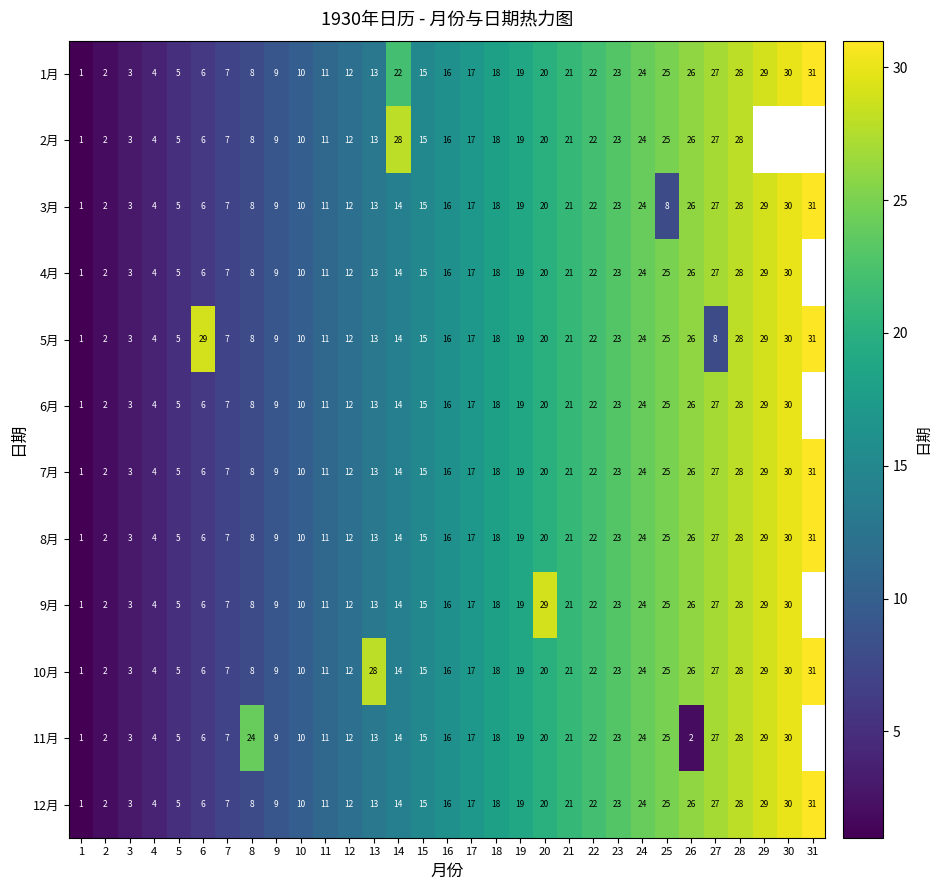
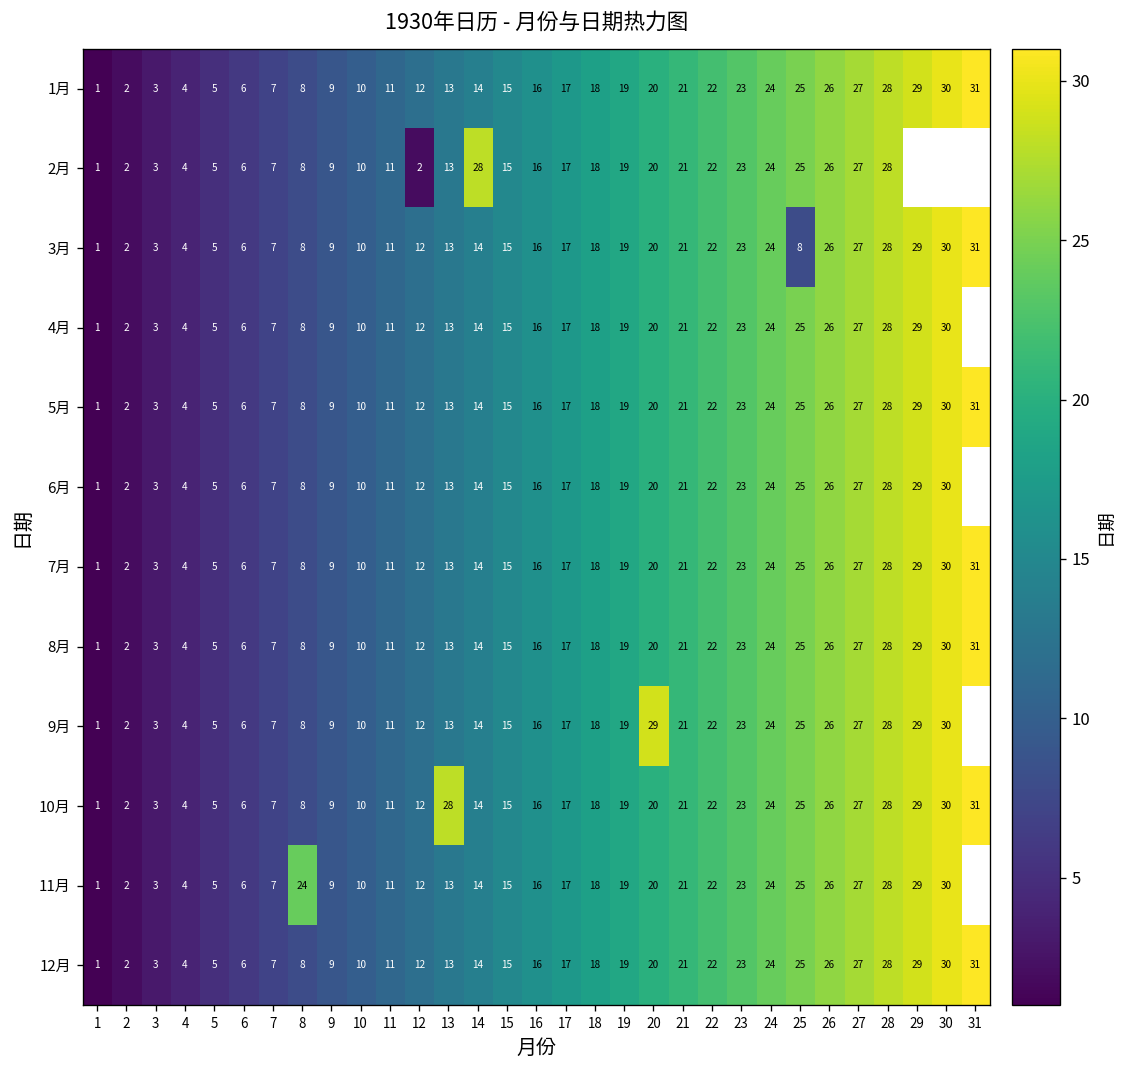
  {
    "1月": {
      "1": 1,
      "2": 2,
      "3": 3,
      "4": 4,
      "5": 5,
      "6": 6,
      "7": 7,
      "8": 8,
      "9": 9,
      "10": 10,
      "11": 11,
      "12": 12,
      "13": 13,
-     "14": 22,
+     "14": 14,
      "15": 15,
      "16": 16,
      "17": 17,
      "18": 18,
      "19": 19,
      "20": 20,
      "21": 21,
      "22": 22,
      "23": 23,
      "24": 24,
      "25": 25,
      "26": 26,
      "27": 27,
      "28": 28,
      "29": 29,
      "30": 30,
      "31": 31
    },
    "2月": {
      "1": 1,
      "2": 2,
      "3": 3,
      "4": 4,
      "5": 5,
      "6": 6,
      "7": 7,
      "8": 8,
      "9": 9,
      "10": 10,
      "11": 11,
-     "12": 12,
+     "12": 2,
      "13": 13,
      "14": 28,
      "15": 15,
      "16": 16,
      "17": 17,
      "18": 18,
      "19": 19,
      "20": 20,
      "21": 21,
      "22": 22,
      "23": 23,
      "24": 24,
      "25": 25,
      "26": 26,
      "27": 27,
      "28": 28
    },
    "5月": {
      "1": 1,
      "2": 2,
      "3": 3,
      "4": 4,
      "5": 5,
-     "6": 29,
+     "6": 6,
      "7": 7,
      "8": 8,
      "9": 9,
      "10": 10,
      "11": 11,
      "12": 12,
      "13": 13,
      "14": 14,
      "15": 15,
      "16": 16,
      "17": 17,
      "18": 18,
      "19": 19,
      "20": 20,
      "21": 21,
      "22": 22,
      "23": 23,
      "24": 24,
      "25": 25,
      "26": 26,
-     "27": 8,
+     "27": 27,
      "28": 28,
      "29": 29,
      "30": 30,
      "31": 31
    },
    "11月": {
      "1": 1,
      "2": 2,
      "3": 3,
      "4": 4,
      "5": 5,
      "6": 6,
      "7": 7,
      "8": 24,
      "9": 9,
      "10": 10,
      "11": 11,
      "12": 12,
      "13": 13,
      "14": 14,
      "15": 15,
      "16": 16,
      "17": 17,
      "18": 18,
      "19": 19,
      "20": 20,
      "21": 21,
      "22": 22,
      "23": 23,
      "24": 24,
      "25": 25,
-     "26": 2,
+     "26": 26,
      "27": 27,
      "28": 28,
      "29": 29,
      "30": 30
    }
  }
